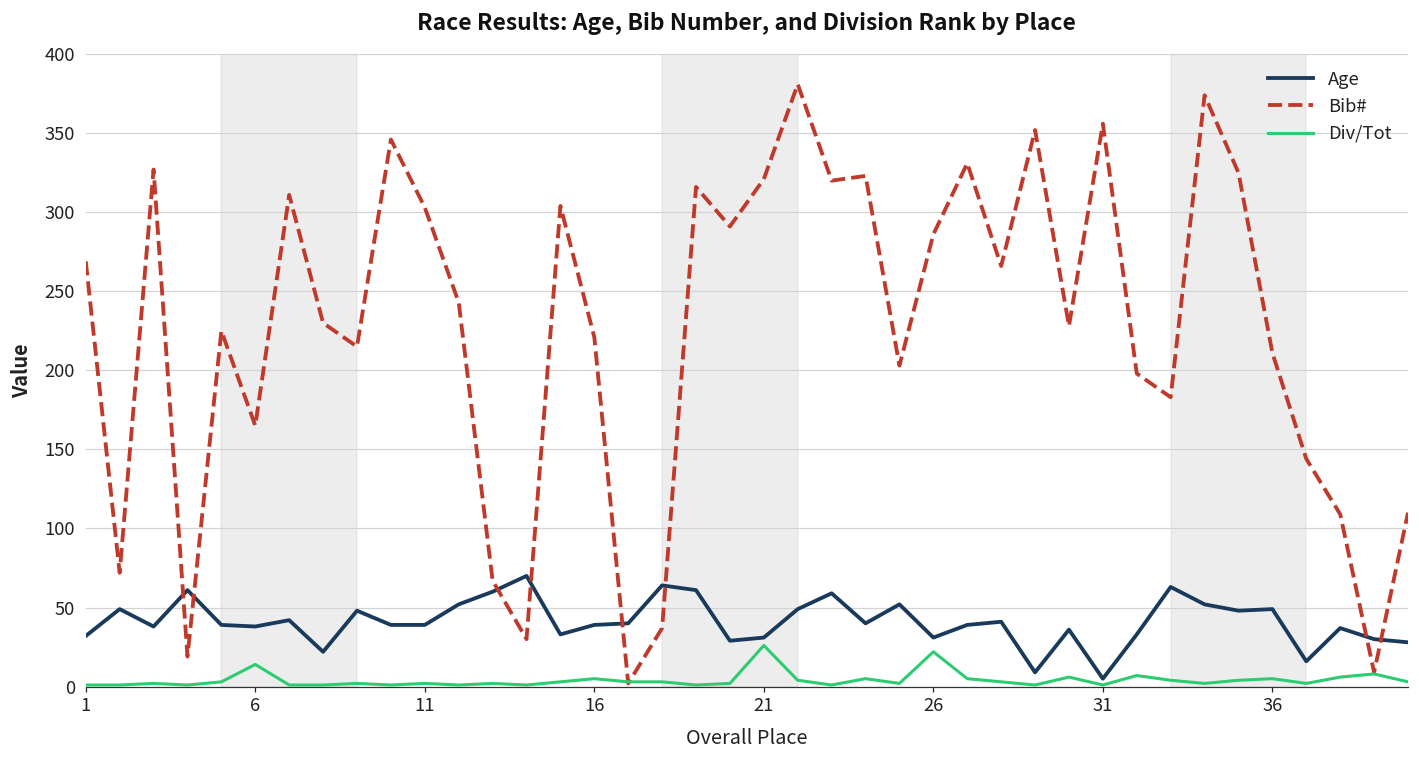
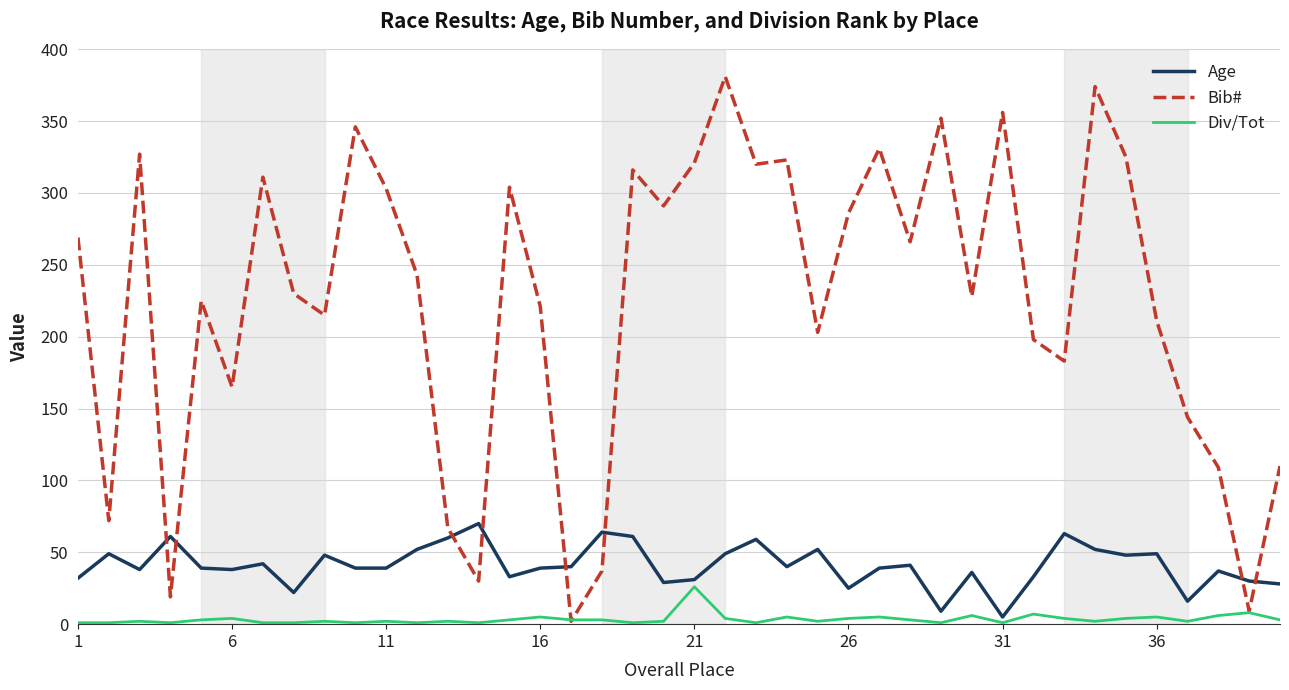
  {
    "Age": {
      "1": 32,
      "6": 38,
      "11": 39,
      "16": 39,
      "21": 31,
-     "26": 31,
+     "26": 25,
      "31": 5,
      "36": 49
    },
    "Bib#": {
      "1": 269,
      "6": 165,
      "11": 303,
      "16": 221,
      "21": 321,
      "26": 286,
      "31": 356,
      "36": 211
    },
    "Div/Tot": {
      "1": 1,
-     "6": 14,
+     "6": 4,
      "11": 2,
      "16": 5,
      "21": 26,
-     "26": 22,
+     "26": 4,
      "31": 1,
      "36": 5
    }
  }
